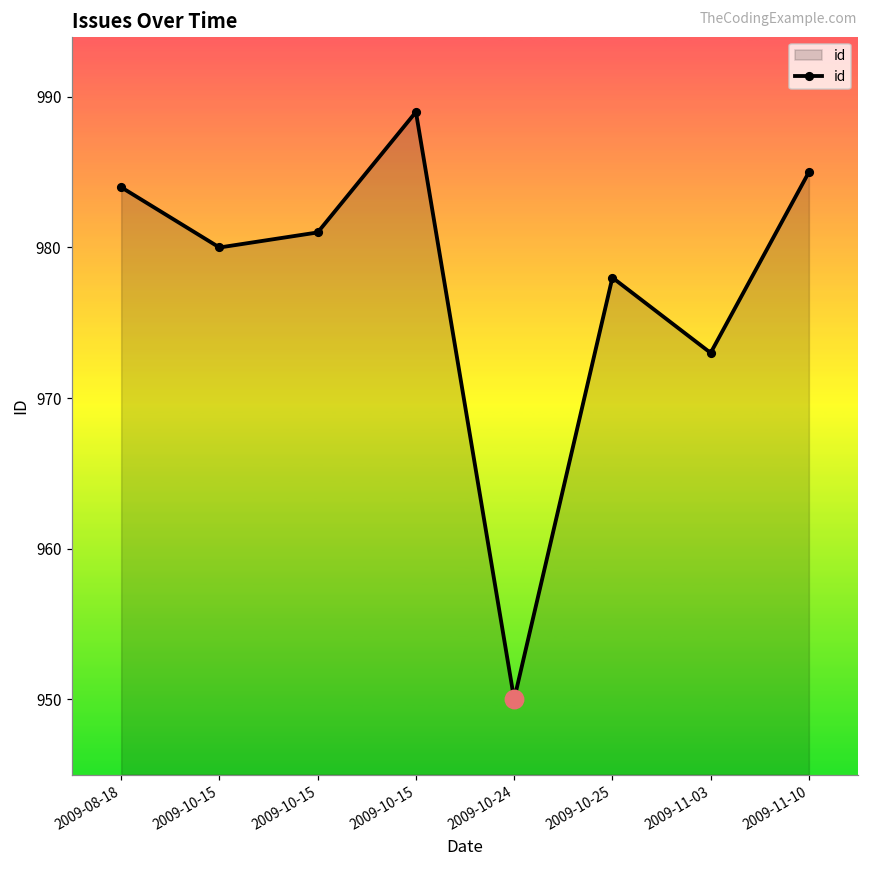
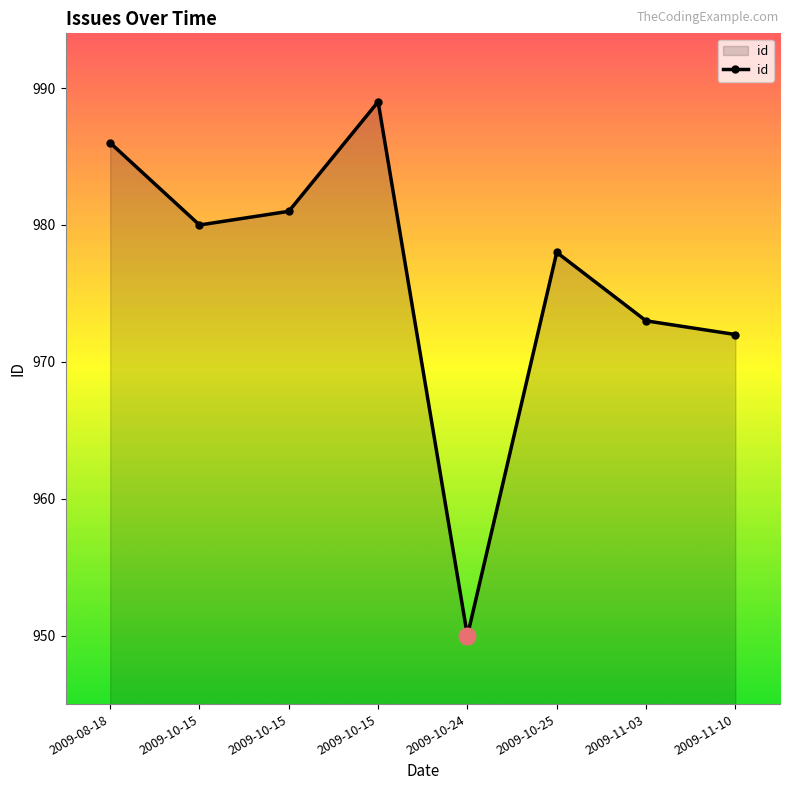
  {
    "id": {
-     "2009-08-18": 984,
+     "2009-08-18": 986,
      "2009-10-25": 978,
      "2009-11-03": 973,
-     "2009-11-10": 985
+     "2009-11-10": 972
    }
  }
